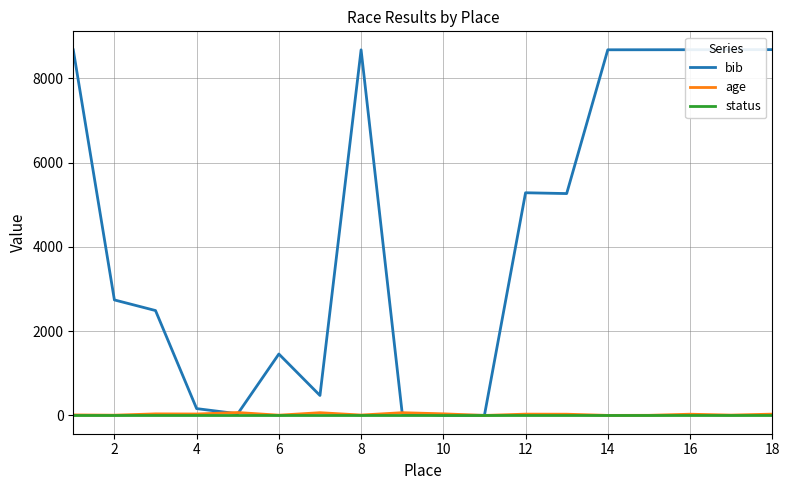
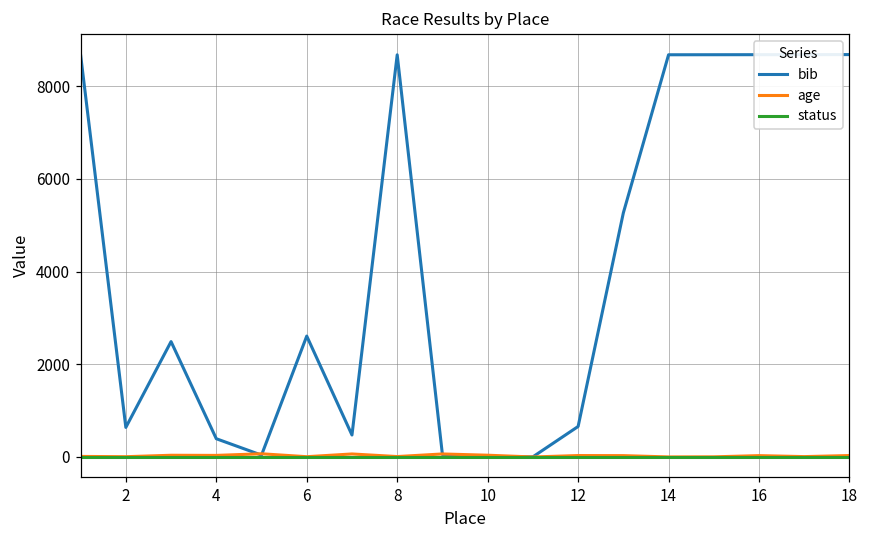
  {
    "bib": {
-     "2": 2700,
-     "4": 200,
-     "6": 1500,
+     "2": 600,
+     "4": 400,
+     "6": 2600,
      "8": 8700,
-     "12": 5300,
+     "12": 700,
      "14": 8700,
      "18": 8700
    }
  }
